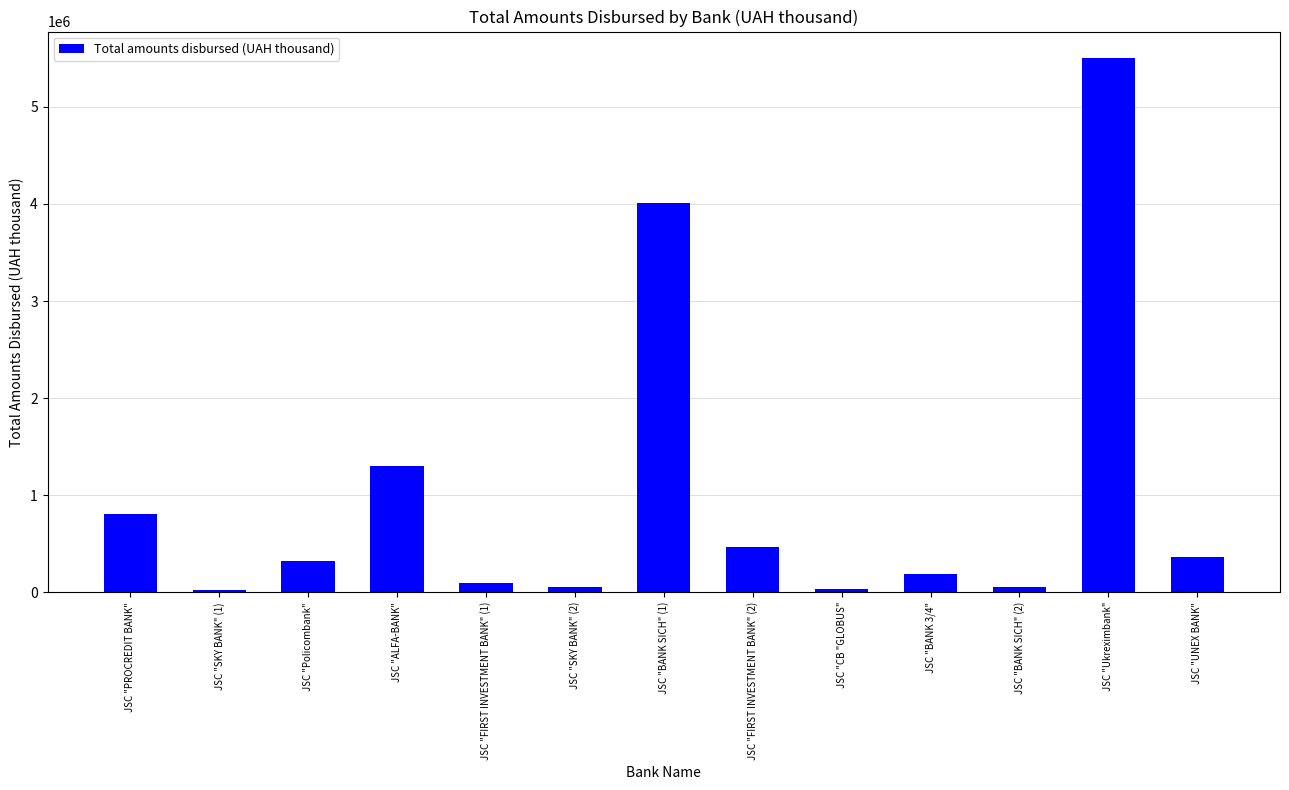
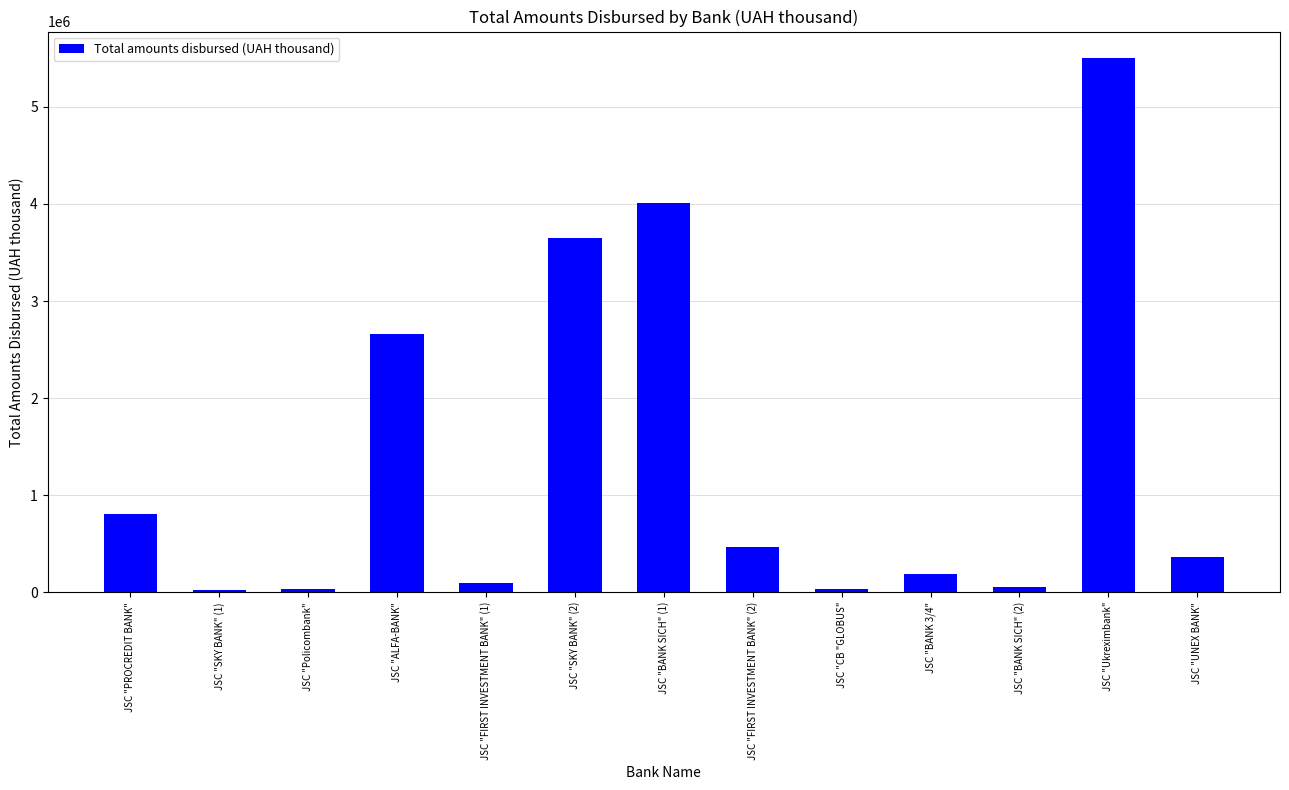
  {
    "JSC \"PROCREDIT BANK\"": 800000,
-   "JSC \"Policombank\"": 300000,
-   "JSC \"ALFA-BANK\"": 1300000,
+   "JSC \"Policombank\"": 0,
+   "JSC \"ALFA-BANK\"": 2700000,
    "JSC \"FIRST INVESTMENT BANK\" (1)": 100000,
-   "JSC \"SKY BANK\" (2)": 100000,
+   "JSC \"SKY BANK\" (2)": 3700000,
    "JSC \"BANK SICH\" (1)": 4000000,
    "JSC \"FIRST INVESTMENT BANK\" (2)": 500000,
    "JSC \"CB \"GLOBUS\"": 0,
    "JSC \"BANK 3/4\"": 200000,
    "JSC \"BANK SICH\" (2)": 100000,
    "JSC \"Ukreximbank\"": 5500000,
    "JSC \"UNEX BANK\"": 400000
  }
